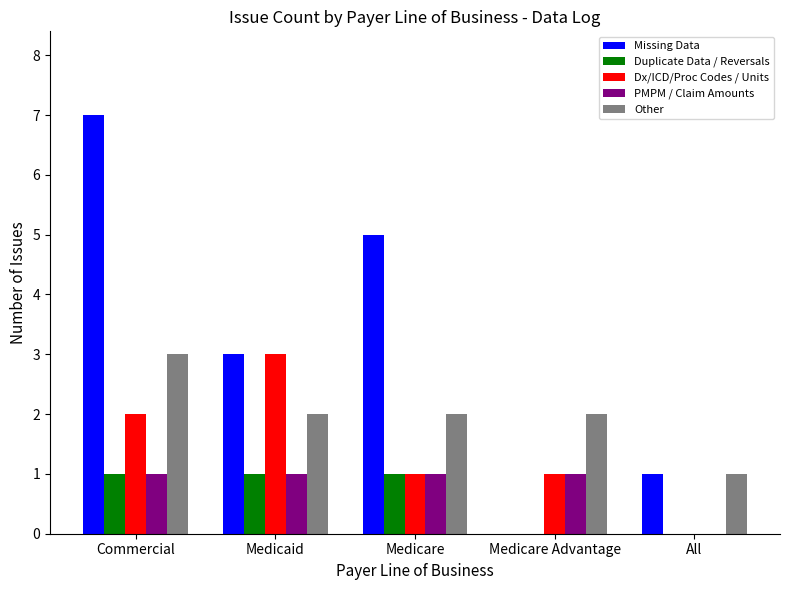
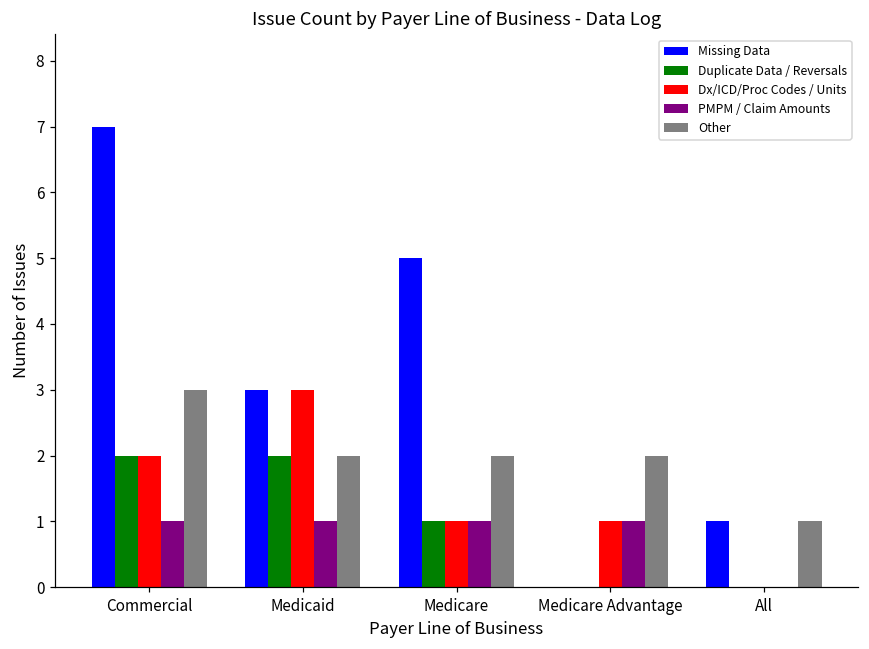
  {
    "Missing Data": {
      "Commercial": 7,
      "Medicaid": 3,
      "Medicare": 5,
      "Medicare Advantage": 0,
      "All": 1
    },
    "Duplicate Data / Reversals": {
-     "Commercial": 1,
-     "Medicaid": 1,
+     "Commercial": 2,
+     "Medicaid": 2,
      "Medicare": 1,
      "Medicare Advantage": 0,
      "All": 0
    },
    "Dx/ICD/Proc Codes / Units": {
      "Commercial": 2,
      "Medicaid": 3,
      "Medicare": 1,
      "Medicare Advantage": 1,
      "All": 0
    },
    "PMPM / Claim Amounts": {
      "Commercial": 1,
      "Medicaid": 1,
      "Medicare": 1,
      "Medicare Advantage": 1,
      "All": 0
    },
    "Other": {
      "Commercial": 3,
      "Medicaid": 2,
      "Medicare": 2,
      "Medicare Advantage": 2,
      "All": 1
    }
  }
